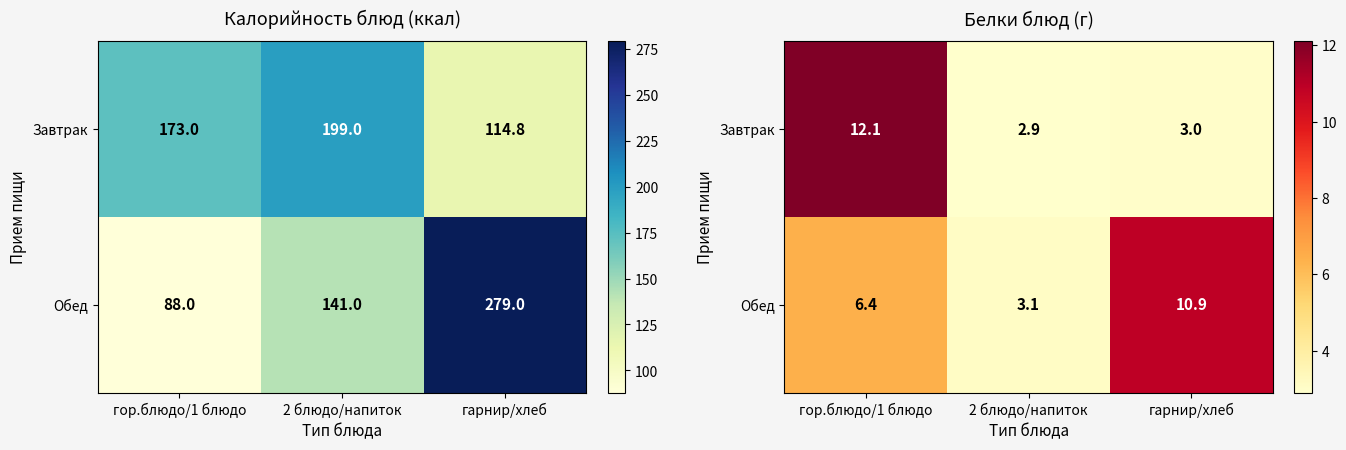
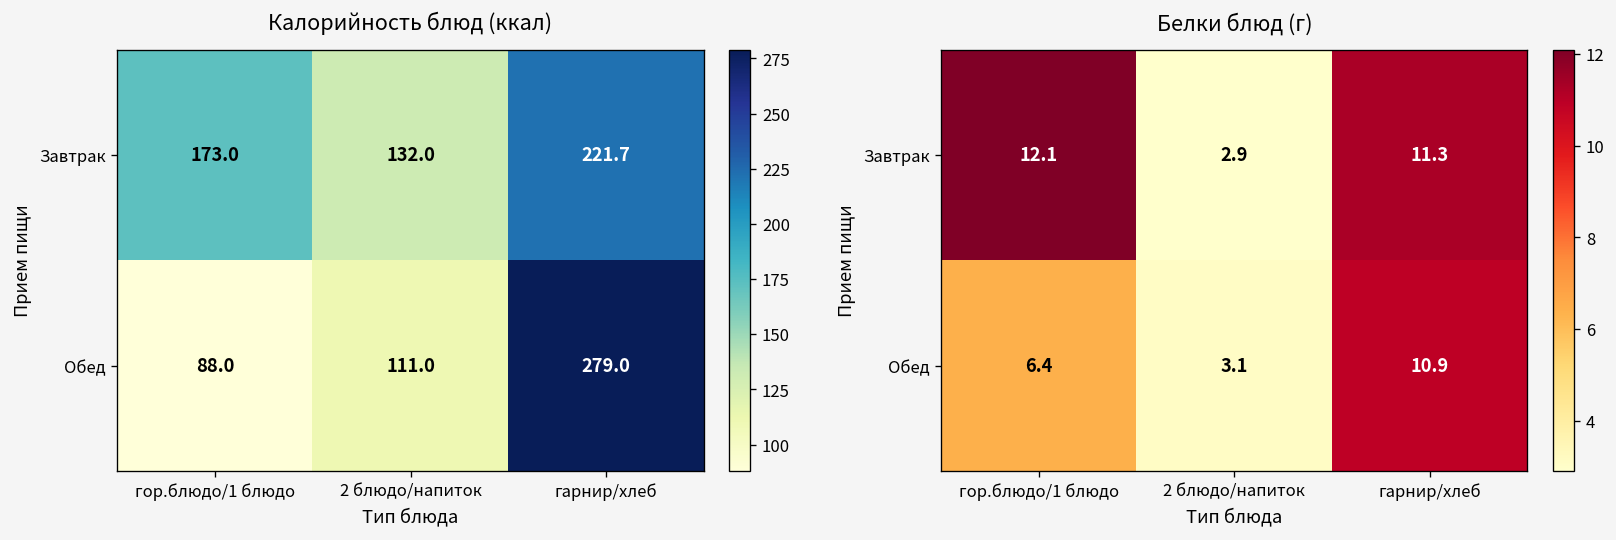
  {
    "Калорийность блюд (ккал)": {
      "Завтрак": {
        "гор.блюдо/1 блюдо": 173.0,
-       "2 блюдо/напиток": 199.0,
-       "гарнир/хлеб": 114.8
+       "2 блюдо/напиток": 132.0,
+       "гарнир/хлеб": 221.7
      },
      "Обед": {
        "гор.блюдо/1 блюдо": 88.0,
-       "2 блюдо/напиток": 141.0,
+       "2 блюдо/напиток": 111.0,
        "гарнир/хлеб": 279.0
      }
    },
    "Белки блюд (г)": {
      "Завтрак": {
        "гор.блюдо/1 блюдо": 12.1,
        "2 блюдо/напиток": 2.9,
-       "гарнир/хлеб": 3.0
+       "гарнир/хлеб": 11.3
      },
      "Обед": {
        "гор.блюдо/1 блюдо": 6.4,
        "2 блюдо/напиток": 3.1,
        "гарнир/хлеб": 10.9
      }
    }
  }
